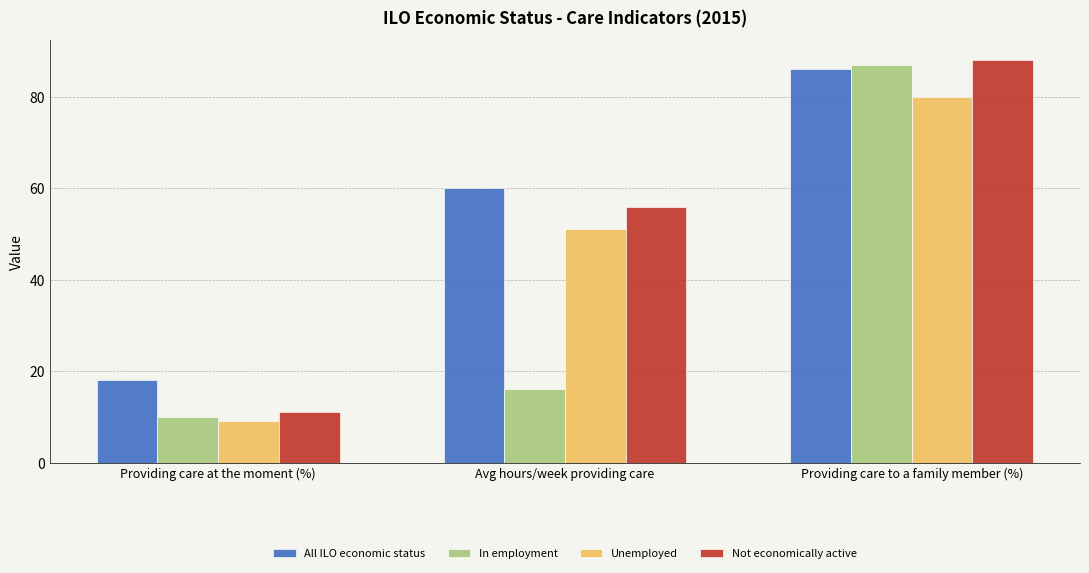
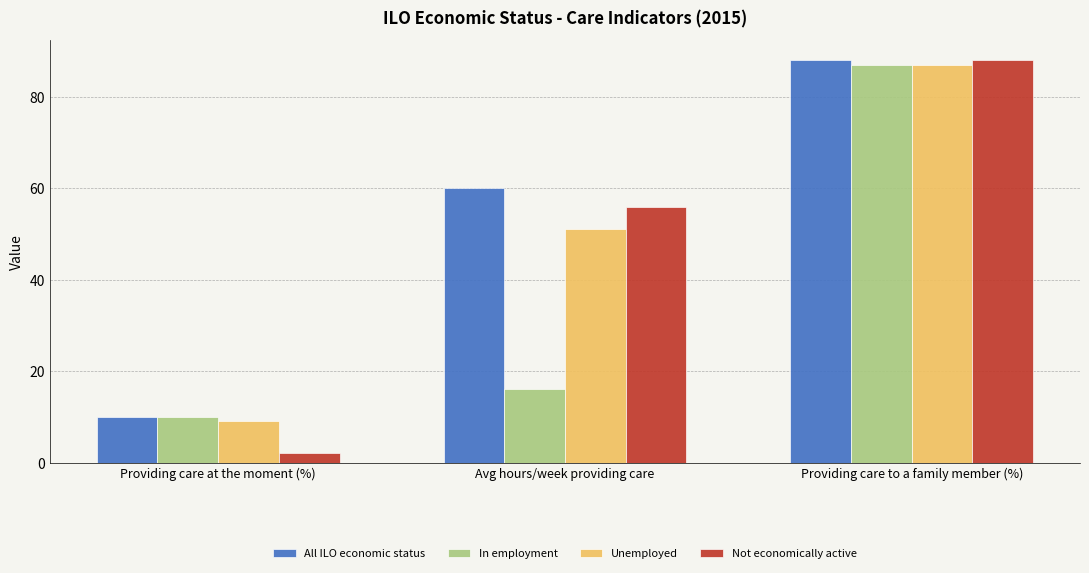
  {
    "All ILO economic status": {
-     "Providing care at the moment (%)": 18,
+     "Providing care at the moment (%)": 10,
      "Avg hours/week providing care": 60,
-     "Providing care to a family member (%)": 86
+     "Providing care to a family member (%)": 88
    },
    "In employment": {
      "Providing care at the moment (%)": 10,
      "Avg hours/week providing care": 16,
      "Providing care to a family member (%)": 87
    },
    "Unemployed": {
      "Providing care at the moment (%)": 9,
      "Avg hours/week providing care": 51,
-     "Providing care to a family member (%)": 80
+     "Providing care to a family member (%)": 87
    },
    "Not economically active": {
-     "Providing care at the moment (%)": 11,
+     "Providing care at the moment (%)": 2,
      "Avg hours/week providing care": 56,
      "Providing care to a family member (%)": 88
    }
  }
